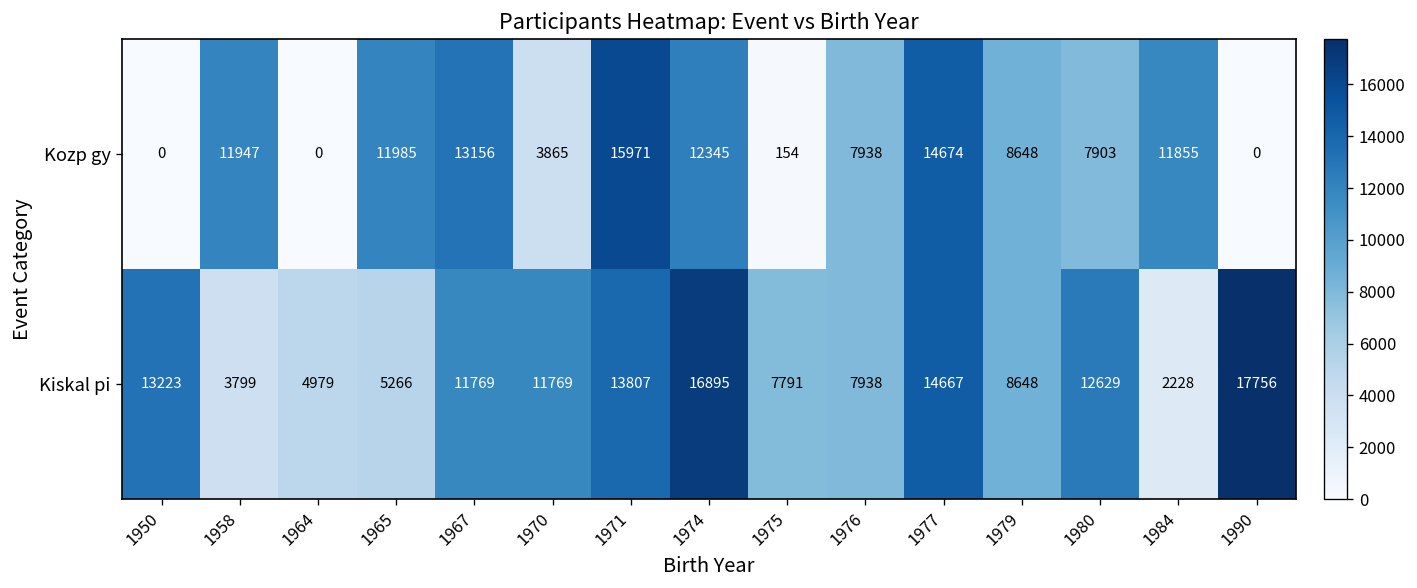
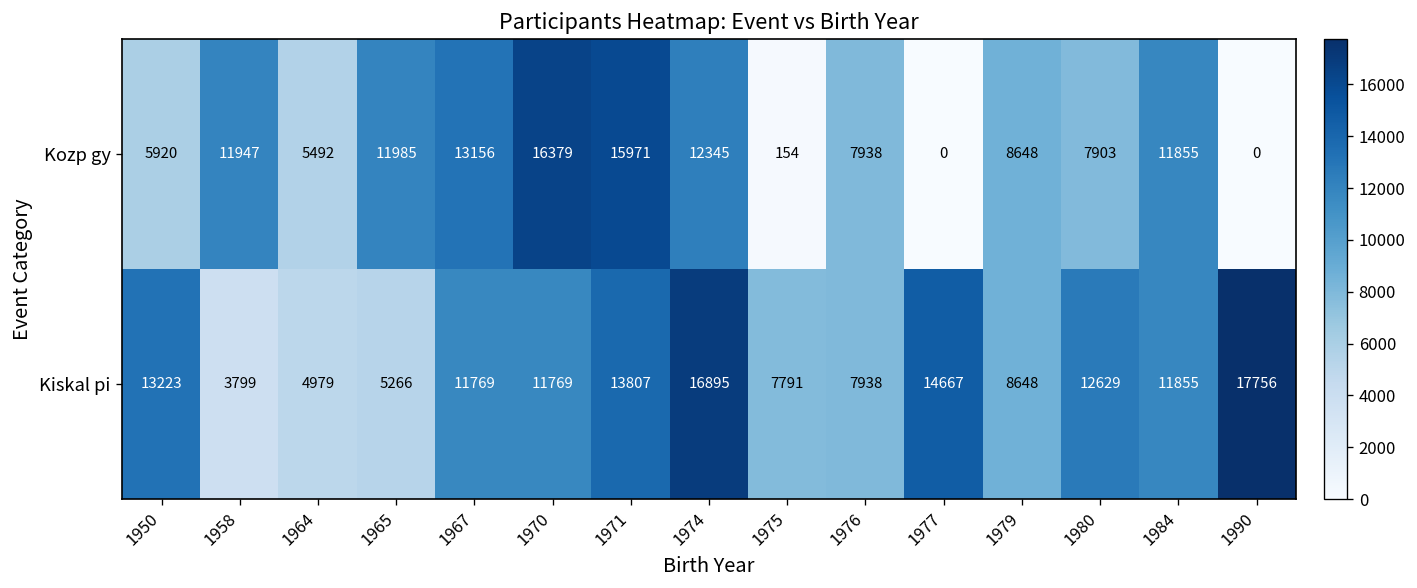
  {
    "Kozp gy": {
-     "1950": 0,
+     "1950": 5920,
      "1958": 11947,
-     "1964": 0,
+     "1964": 5492,
      "1965": 11985,
      "1967": 13156,
-     "1970": 3865,
+     "1970": 16379,
      "1971": 15971,
      "1974": 12345,
      "1975": 154,
      "1976": 7938,
-     "1977": 14674,
+     "1977": 0,
      "1979": 8648,
      "1980": 7903,
      "1984": 11855,
      "1990": 0
    },
    "Kiskal pi": {
      "1950": 13223,
      "1958": 3799,
      "1964": 4979,
      "1965": 5266,
      "1967": 11769,
      "1970": 11769,
      "1971": 13807,
      "1974": 16895,
      "1975": 7791,
      "1976": 7938,
      "1977": 14667,
      "1979": 8648,
      "1980": 12629,
-     "1984": 2228,
+     "1984": 11855,
      "1990": 17756
    }
  }
